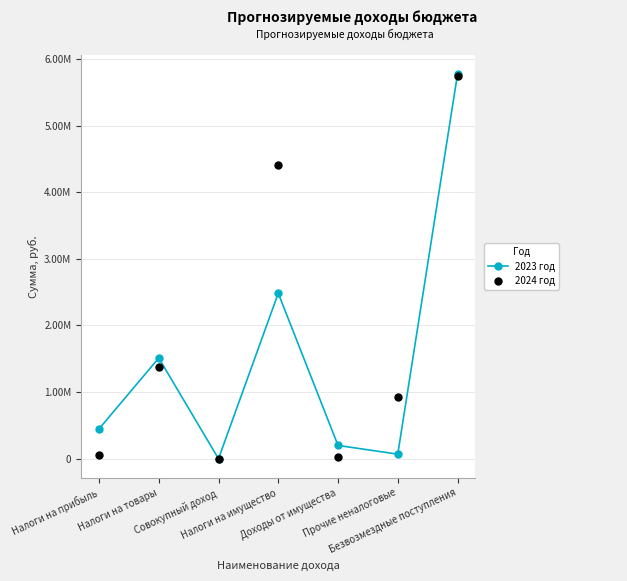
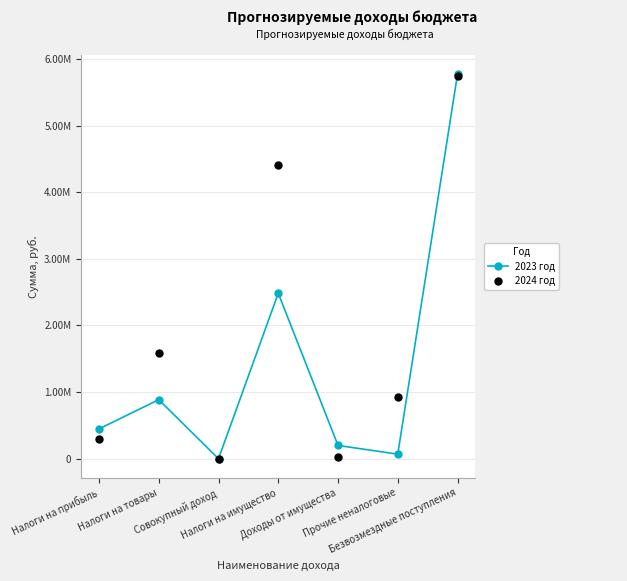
  {
    "2023 год": {
      "Налоги на прибыль": 400000,
-     "Налоги на товары": 1500000,
+     "Налоги на товары": 900000,
      "Налоги на имущество": 2500000,
      "Доходы от имущества": 200000,
      "Прочие неналоговые": 100000
    },
    "2024 год": {
-     "Налоги на прибыль": 100000,
-     "Налоги на товары": 1400000,
+     "Налоги на прибыль": 300000,
+     "Налоги на товары": 1600000,
      "Налоги на имущество": 4400000,
      "Доходы от имущества": 0,
      "Прочие неналоговые": 900000
    }
  }
